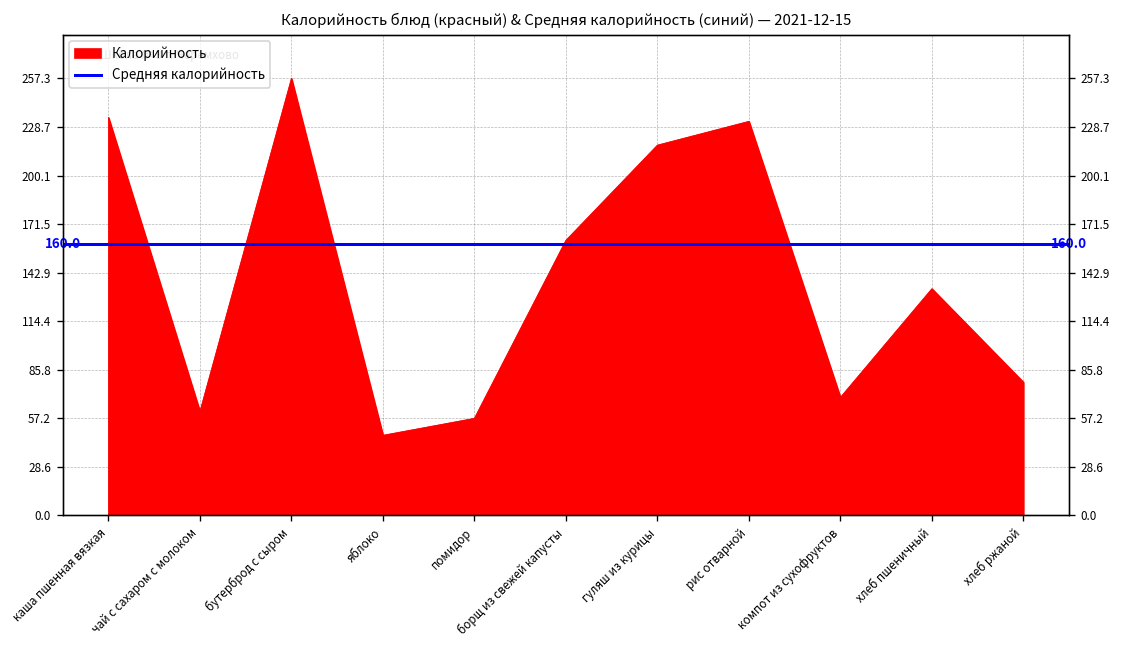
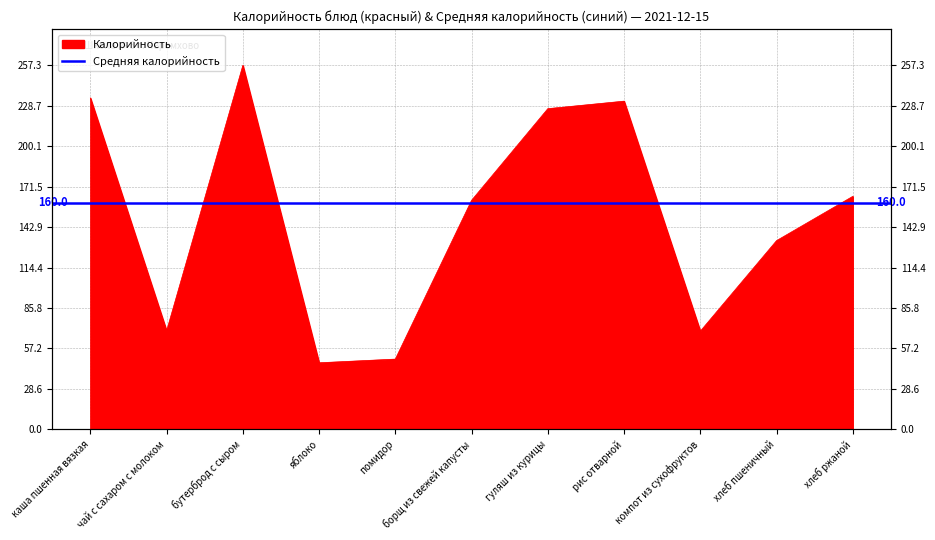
  {
    "каша пшенная вязкая": 234,
-   "чай с сахаром с молоком": 61,
+   "чай с сахаром с молоком": 70,
    "бутерброд с сыром": 257,
    "яблоко": 47,
-   "помидор": 57,
+   "помидор": 50,
    "борщ из свежей капусты": 162,
-   "гуляш из курицы": 218,
+   "гуляш из курицы": 227,
    "рис отварной": 232,
    "компот из сухофруктов": 69,
    "хлеб пшеничный": 133,
-   "хлеб ржаной": 78
+   "хлеб ржаной": 165
  }
